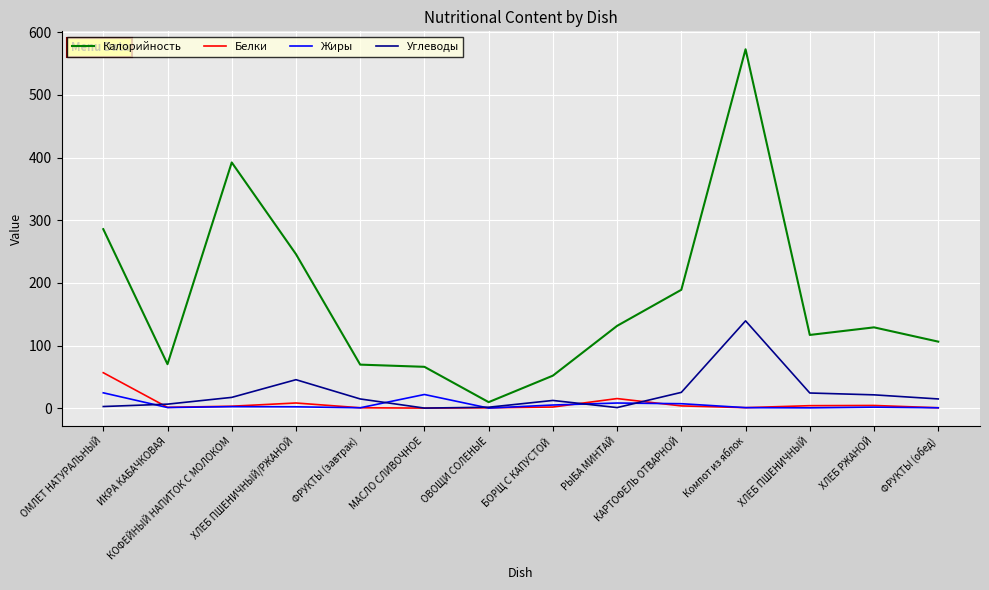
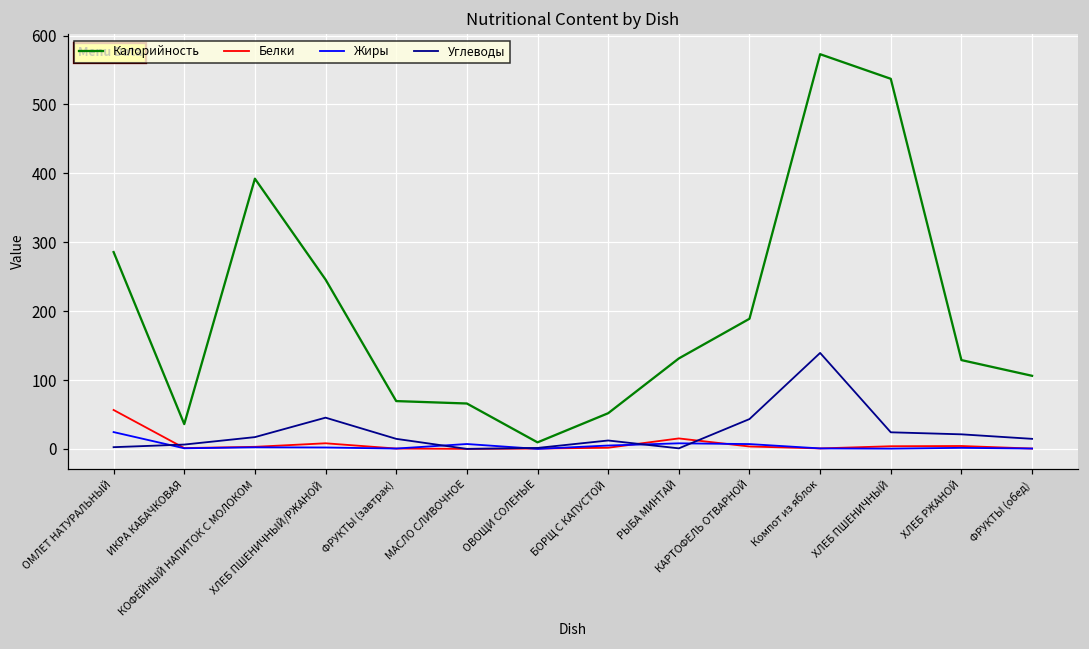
  {
    "Калорийность": {
      "ОМЛЕТ НАТУРАЛЬНЫЙ": 290,
-     "ИКРА КАБАЧКОВАЯ": 70,
+     "ИКРА КАБАЧКОВАЯ": 40,
      "КОФЕЙНЫЙ НАПИТОК С МОЛОКОМ": 390,
      "ХЛЕБ ПШЕНИЧНЫЙ/РЖАНОЙ": 250,
      "ФРУКТЫ (завтрак)": 70,
      "МАСЛО СЛИВОЧНОЕ": 70,
      "ОВОЩИ СОЛЕНЫЕ": 10,
      "БОРЩ С КАПУСТОЙ": 50,
      "РЫБА МИНТАЙ": 130,
      "КАРТОФЕЛЬ ОТВАРНОЙ": 190,
      "Компот из яблок": 570,
-     "ХЛЕБ ПШЕНИЧНЫЙ": 120,
+     "ХЛЕБ ПШЕНИЧНЫЙ": 540,
      "ХЛЕБ РЖАНОЙ": 130,
      "ФРУКТЫ (обед)": 110
    },
    "Белки": {
      "ОМЛЕТ НАТУРАЛЬНЫЙ": 60,
      "ХЛЕБ ПШЕНИЧНЫЙ/РЖАНОЙ": 10,
      "РЫБА МИНТАЙ": 20
    },
    "Жиры": {
      "ОМЛЕТ НАТУРАЛЬНЫЙ": 20,
      "ХЛЕБ ПШЕНИЧНЫЙ/РЖАНОЙ": 0,
-     "МАСЛО СЛИВОЧНОЕ": 20,
+     "МАСЛО СЛИВОЧНОЕ": 10,
      "РЫБА МИНТАЙ": 10
    },
    "Углеводы": {
      "ОМЛЕТ НАТУРАЛЬНЫЙ": 0,
      "ИКРА КАБАЧКОВАЯ": 10,
      "КОФЕЙНЫЙ НАПИТОК С МОЛОКОМ": 20,
      "ХЛЕБ ПШЕНИЧНЫЙ/РЖАНОЙ": 50,
      "ФРУКТЫ (завтрак)": 10,
      "БОРЩ С КАПУСТОЙ": 10,
      "РЫБА МИНТАЙ": 0,
-     "КАРТОФЕЛЬ ОТВАРНОЙ": 30,
+     "КАРТОФЕЛЬ ОТВАРНОЙ": 40,
      "Компот из яблок": 140,
      "ХЛЕБ ПШЕНИЧНЫЙ": 20,
      "ХЛЕБ РЖАНОЙ": 20,
      "ФРУКТЫ (обед)": 10
    }
  }
